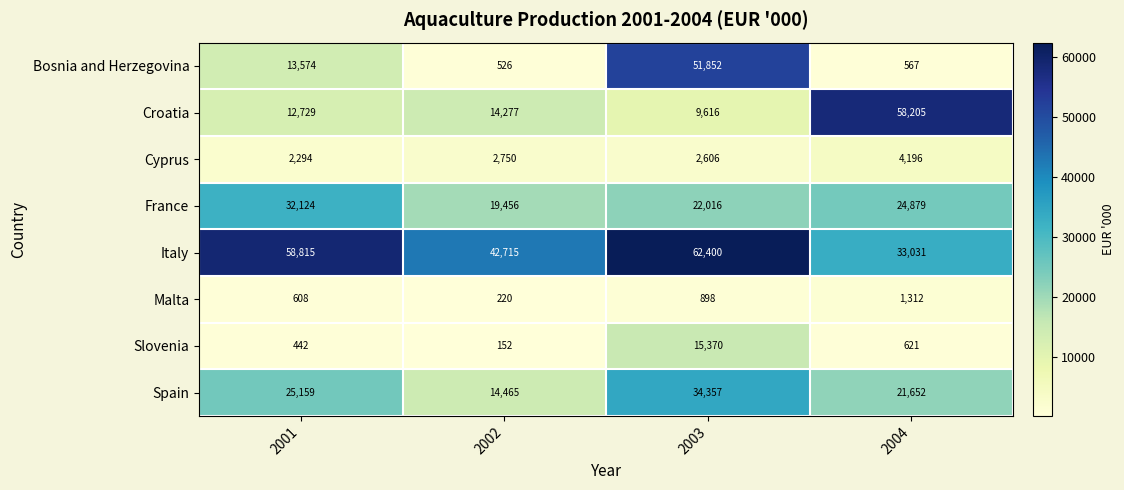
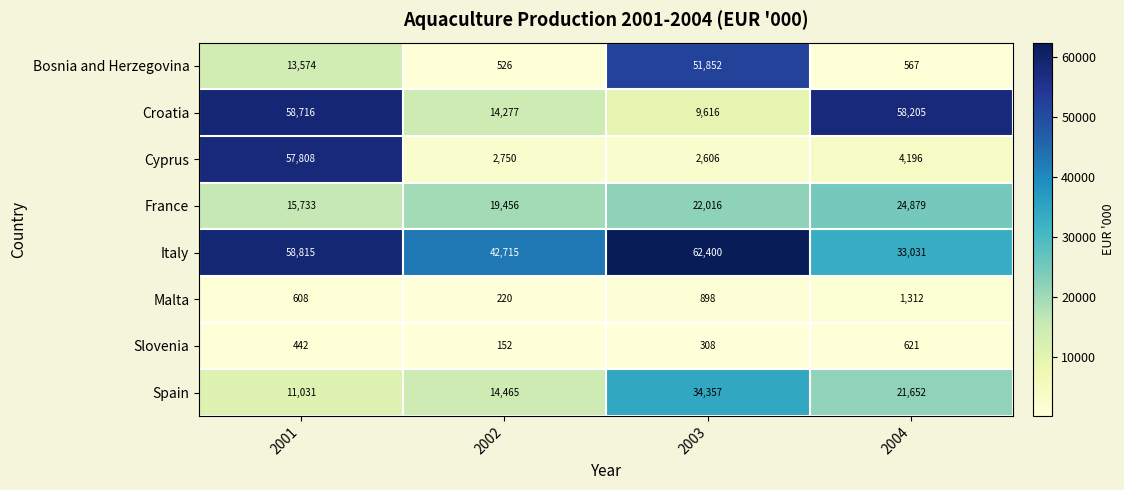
  {
    "Bosnia and Herzegovina": {
      "2001": "13,574",
      "2002": "526",
      "2003": "51,852",
      "2004": "567"
    },
    "Croatia": {
-     "2001": "12,729",
+     "2001": "58,716",
      "2002": "14,277",
      "2003": "9,616",
      "2004": "58,205"
    },
    "Cyprus": {
-     "2001": "2,294",
+     "2001": "57,808",
      "2002": "2,750",
      "2003": "2,606",
      "2004": "4,196"
    },
    "France": {
-     "2001": "32,124",
+     "2001": "15,733",
      "2002": "19,456",
      "2003": "22,016",
      "2004": "24,879"
    },
    "Italy": {
      "2001": "58,815",
      "2002": "42,715",
      "2003": "62,400",
      "2004": "33,031"
    },
    "Malta": {
      "2001": "608",
      "2002": "220",
      "2003": "898",
      "2004": "1,312"
    },
    "Slovenia": {
      "2001": "442",
      "2002": "152",
-     "2003": "15,370",
+     "2003": "308",
      "2004": "621"
    },
    "Spain": {
-     "2001": "25,159",
+     "2001": "11,031",
      "2002": "14,465",
      "2003": "34,357",
      "2004": "21,652"
    }
  }
